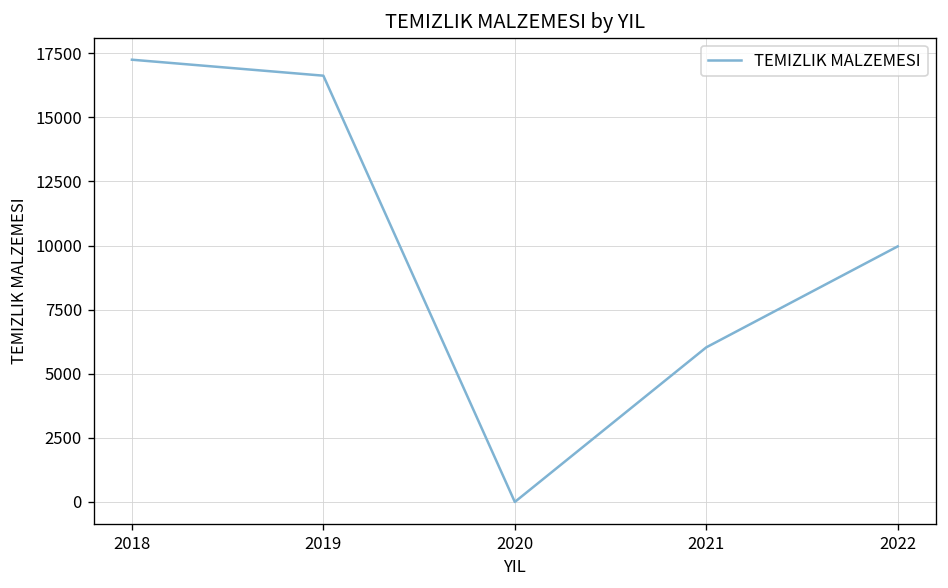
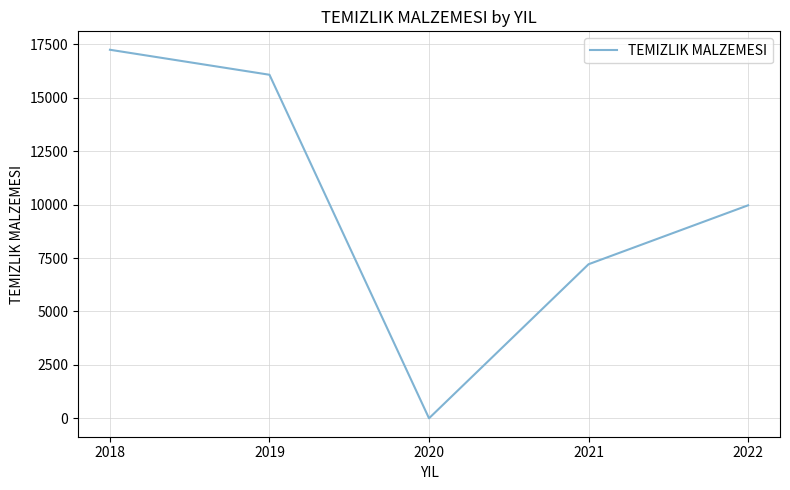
  {
    "2018": 17300,
-   "2019": 16600,
+   "2019": 16100,
    "2020": 0,
-   "2021": 6000,
+   "2021": 7200,
    "2022": 10000
  }
